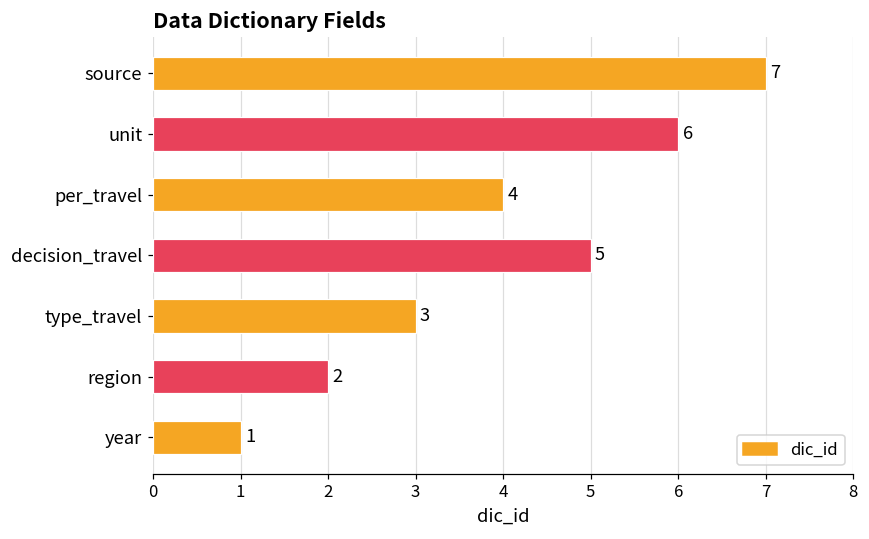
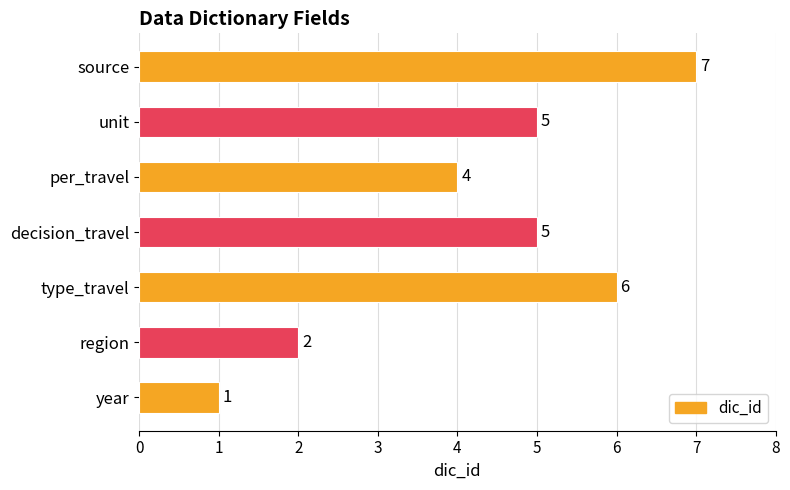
  {
    "source": 7,
-   "unit": 6,
+   "unit": 5,
    "per_travel": 4,
    "decision_travel": 5,
-   "type_travel": 3,
+   "type_travel": 6,
    "region": 2,
    "year": 1
  }
